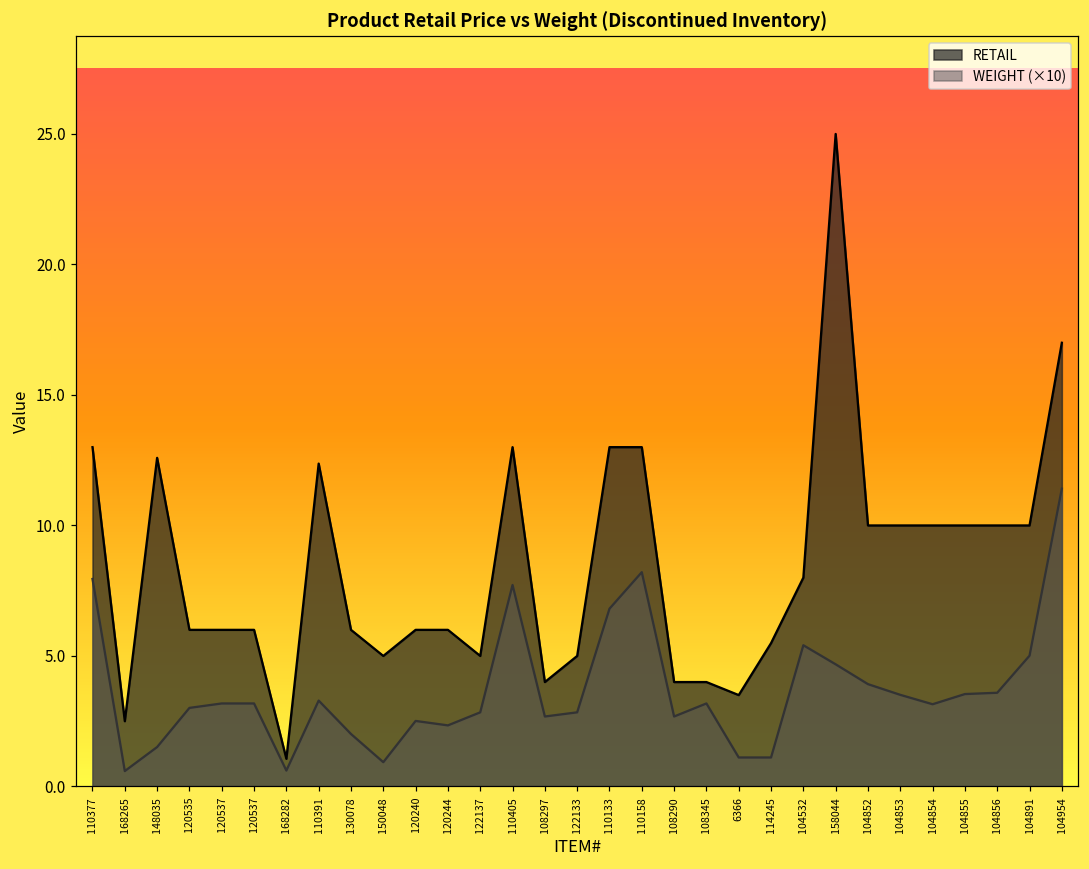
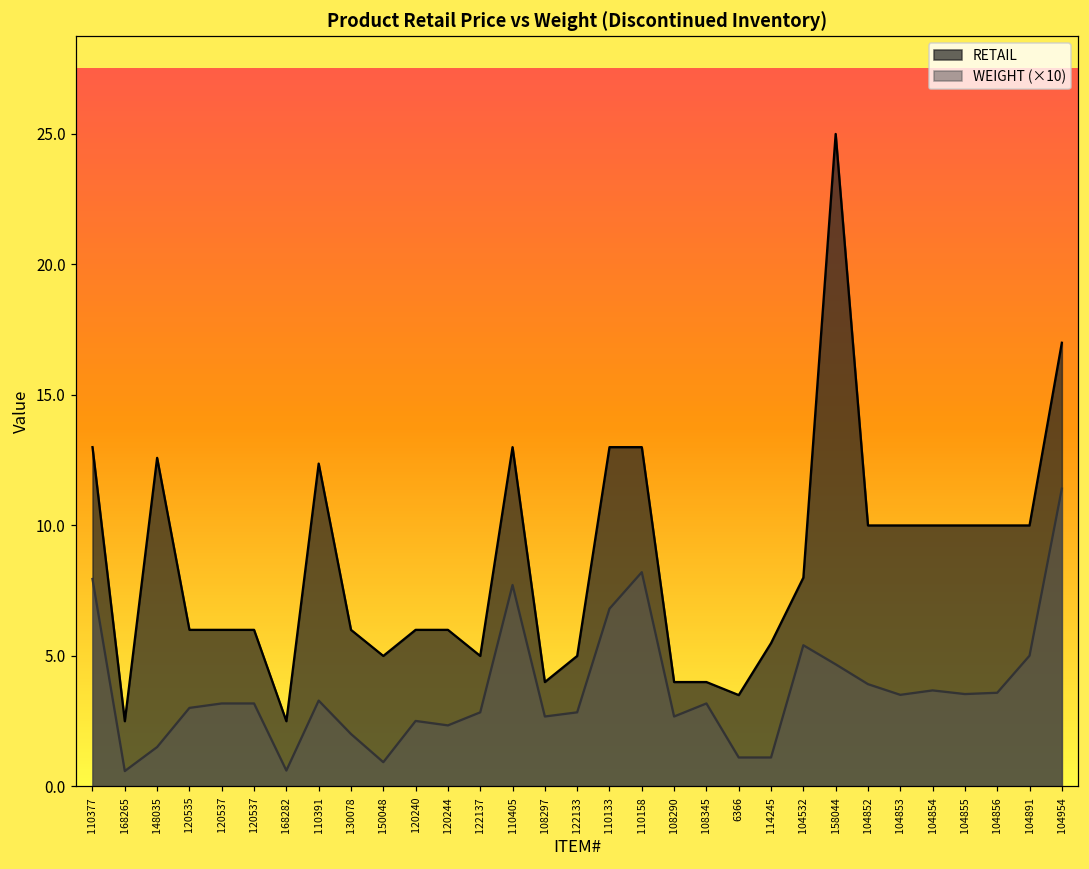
  {
    "RETAIL": {
      "110377": 13.0,
      "168265": 2.5,
      "148035": 12.6,
      "120535": 6.0,
-     "168282": 1.1,
+     "168282": 2.5,
      "110391": 12.4,
      "130078": 6.0,
      "150048": 5.0,
      "120240": 6.0,
      "120244": 6.0,
      "122137": 5.0,
      "110405": 13.0,
      "108297": 4.0,
      "122133": 5.0,
      "110133": 13.0,
      "110158": 13.0,
      "108290": 4.0,
      "108345": 4.0,
      "6366": 3.5,
      "114245": 5.5,
      "104532": 8.0,
      "158044": 25.0,
      "104852": 10.0,
      "104853": 10.0,
      "104854": 10.0,
      "104855": 10.0,
      "104856": 10.0,
      "104891": 10.0,
      "104954": 17.0
    },
    "WEIGHT (×10)": {
      "110377": 7.9,
      "168265": 0.6,
      "148035": 1.5,
      "120535": 3.0,
      "168282": 0.6,
      "110391": 3.3,
      "130078": 2.0,
      "150048": 0.9,
      "120240": 2.5,
      "120244": 2.3,
      "122137": 2.8,
      "110405": 7.7,
      "108297": 2.7,
      "122133": 2.8,
      "110133": 6.8,
      "110158": 8.2,
      "108290": 2.7,
      "108345": 3.2,
      "6366": 1.1,
      "114245": 1.1,
      "104532": 5.4,
      "158044": 4.7,
      "104852": 3.9,
      "104853": 3.5,
-     "104854": 3.1,
+     "104854": 3.7,
      "104855": 3.5,
      "104856": 3.6,
      "104891": 5.0,
      "104954": 11.4
    }
  }
